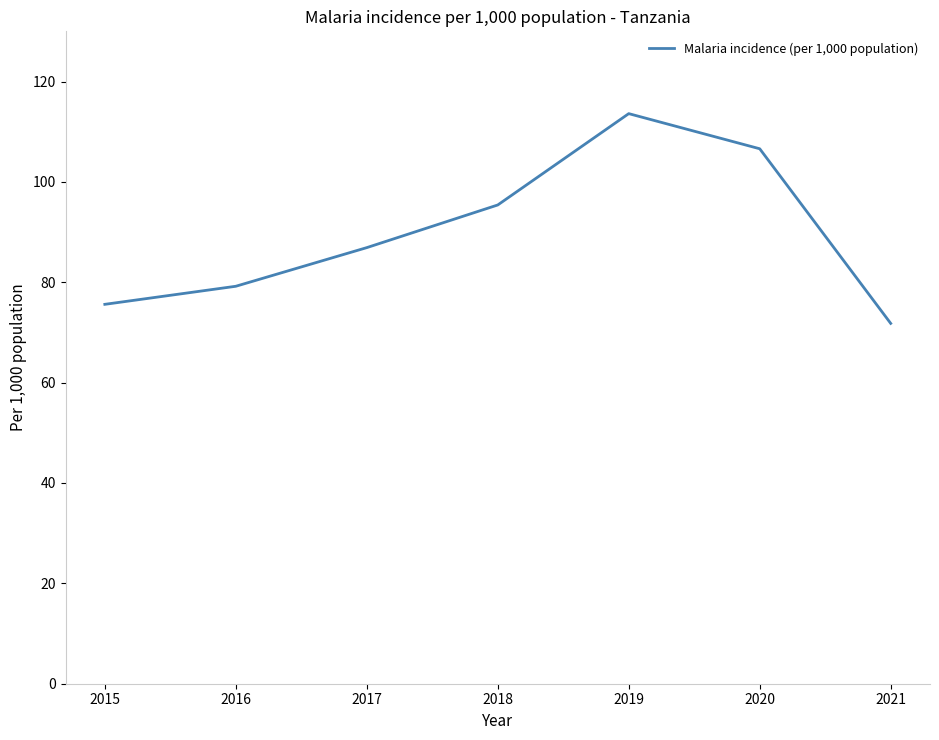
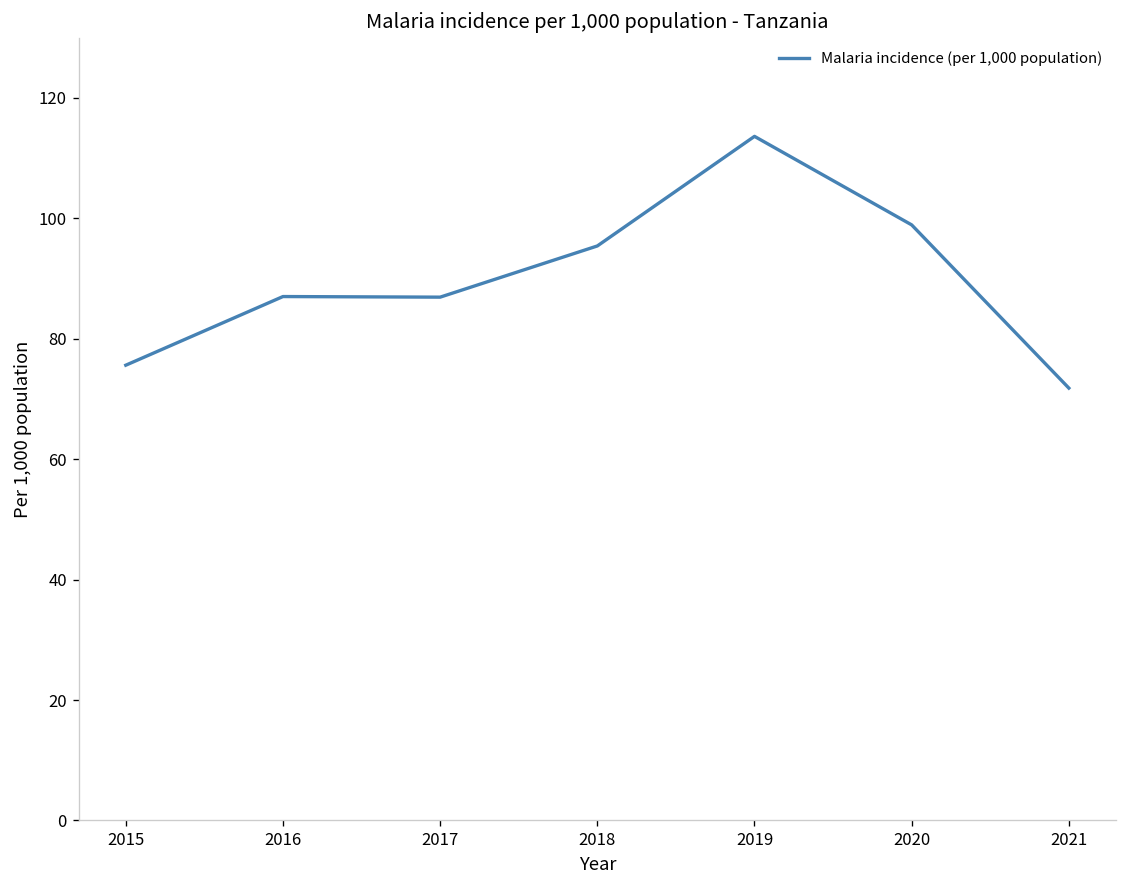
  {
    "2015": 76,
-   "2016": 79,
+   "2016": 87,
    "2017": 87,
    "2018": 95,
    "2019": 114,
-   "2020": 107,
+   "2020": 99,
    "2021": 72
  }
